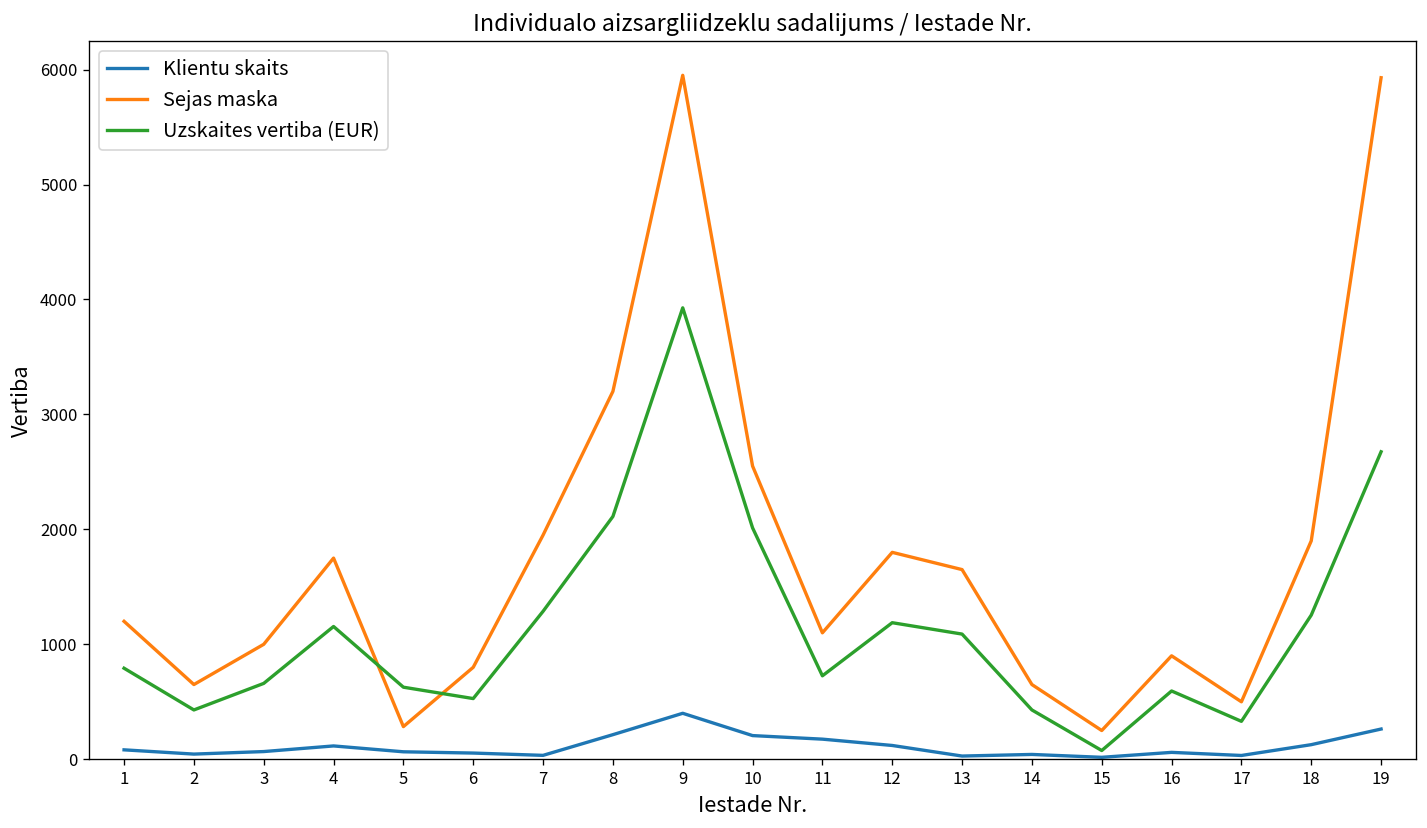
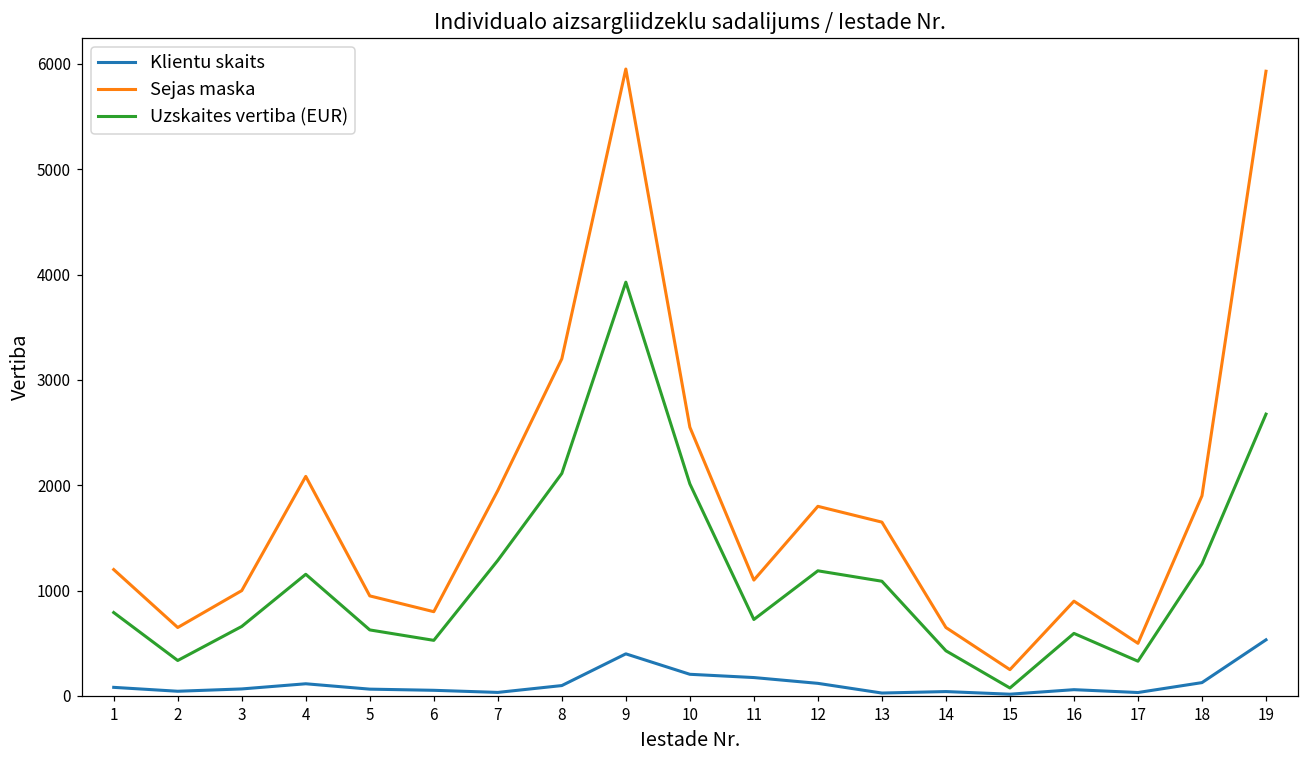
  {
    "Klientu skaits": {
      "1": 100,
      "2": 0,
      "3": 100,
      "4": 100,
      "5": 100,
      "6": 100,
      "7": 0,
-     "8": 200,
+     "8": 100,
      "9": 400,
      "10": 200,
      "11": 200,
      "12": 100,
      "13": 0,
      "14": 0,
      "15": 0,
      "16": 100,
      "17": 0,
      "18": 100,
-     "19": 300
+     "19": 500
    },
    "Sejas maska": {
      "1": 1200,
      "2": 700,
      "3": 1000,
-     "4": 1800,
-     "5": 300,
+     "4": 2100,
+     "5": 1000,
      "6": 800,
      "7": 2000,
      "8": 3200,
      "9": 6000,
      "10": 2600,
      "11": 1100,
      "12": 1800,
      "13": 1700,
      "14": 700,
      "15": 300,
      "16": 900,
      "17": 500,
      "18": 1900,
      "19": 5900
    },
    "Uzskaites vertiba (EUR)": {
      "1": 800,
-     "2": 400,
+     "2": 300,
      "3": 700,
      "4": 1200,
      "5": 600,
      "6": 500,
      "7": 1300,
      "8": 2100,
      "9": 3900,
      "10": 2000,
      "11": 700,
      "12": 1200,
      "13": 1100,
      "14": 400,
      "15": 100,
      "16": 600,
      "17": 300,
      "18": 1300,
      "19": 2700
    }
  }
